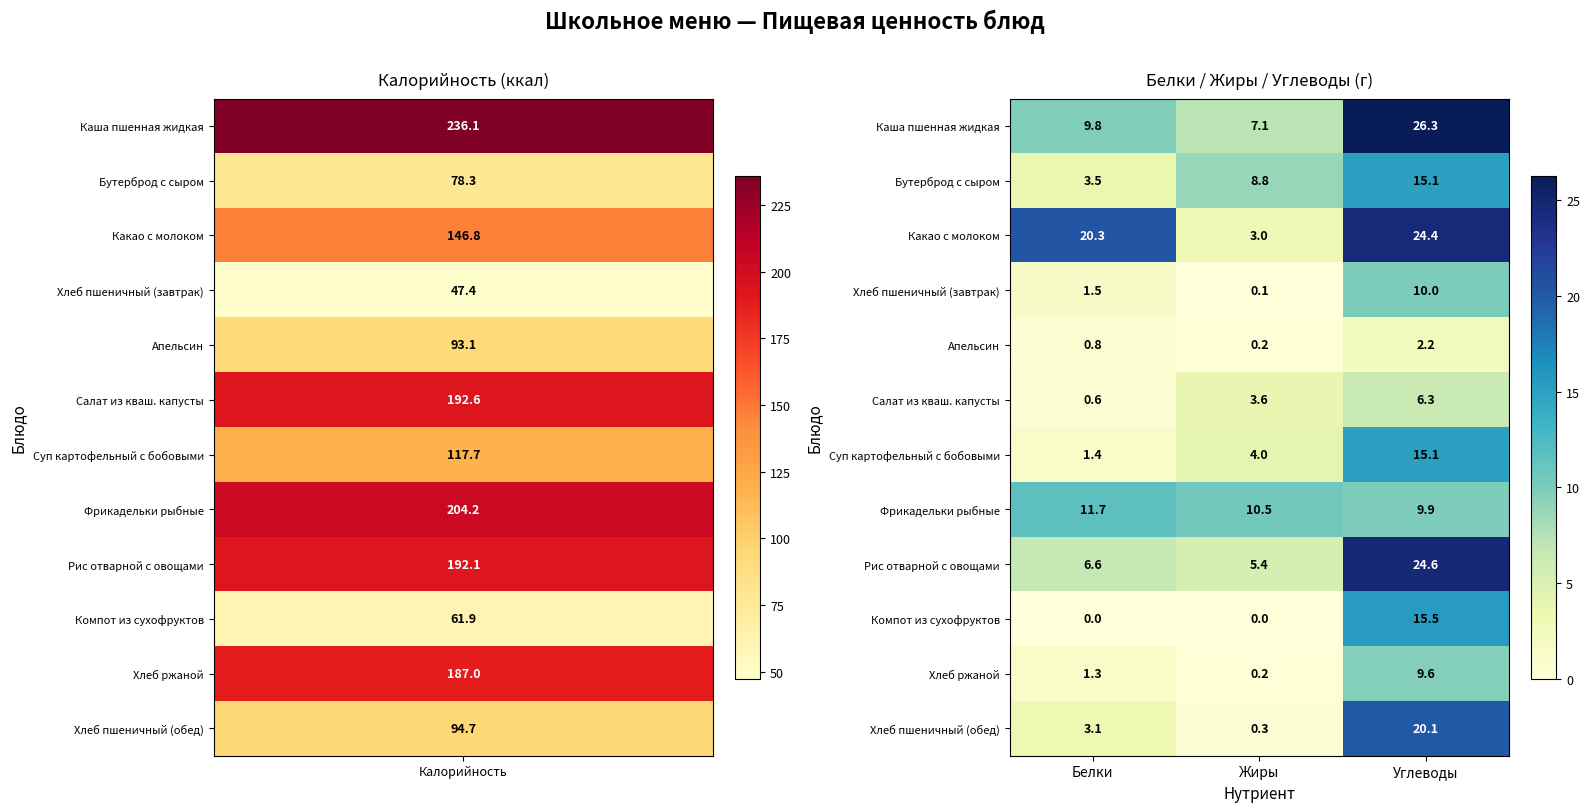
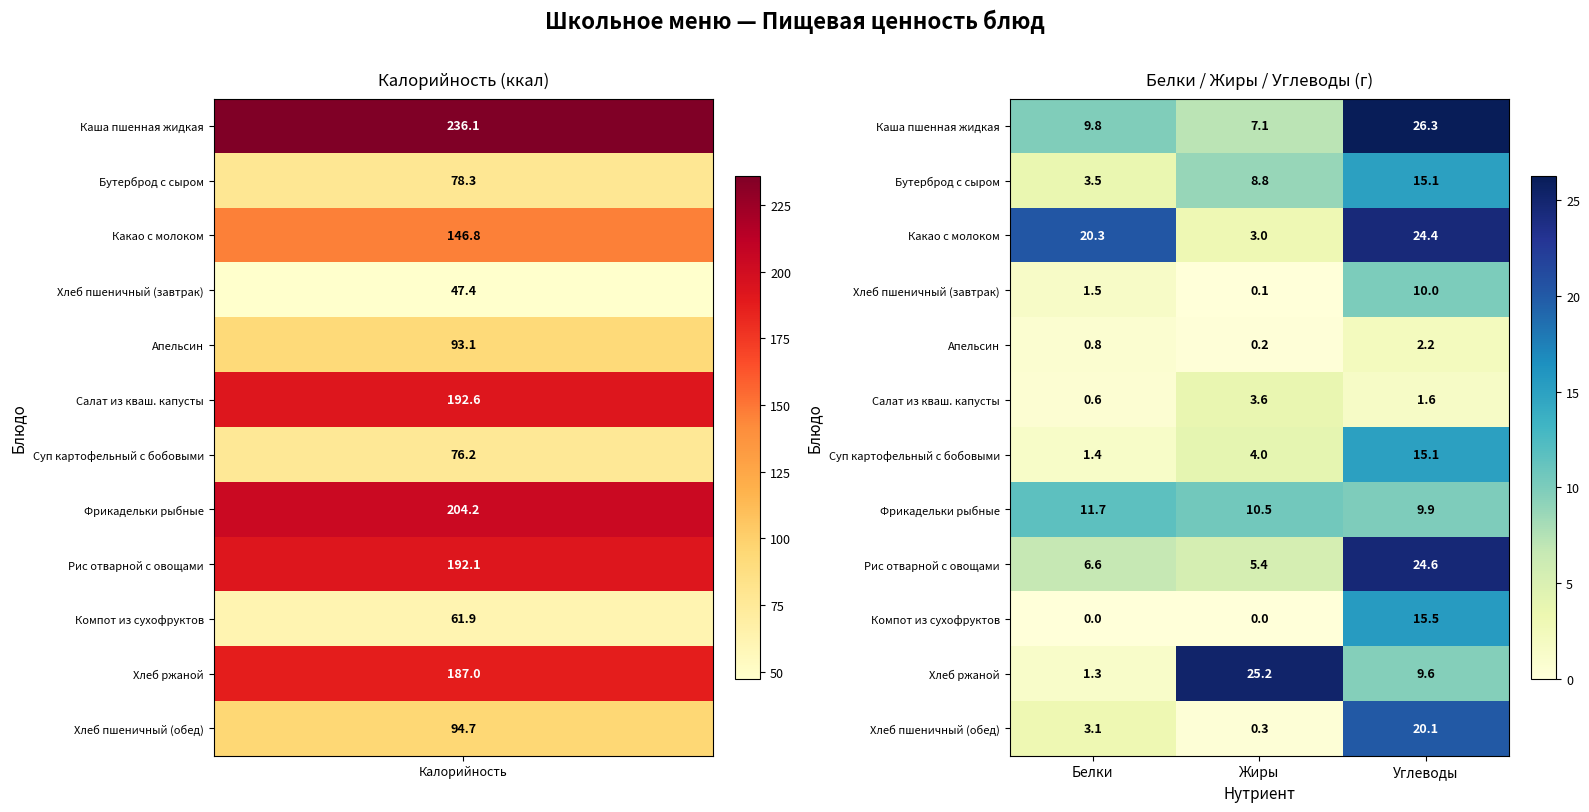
  {
    "Калорийность (ккал)": {
      "Каша пшенная жидкая": {
        "Калорийность": 236.1
      },
      "Бутерброд с сыром": {
        "Калорийность": 78.3
      },
      "Какао с молоком": {
        "Калорийность": 146.8
      },
      "Хлеб пшеничный (завтрак)": {
        "Калорийность": 47.4
      },
      "Апельсин": {
        "Калорийность": 93.1
      },
      "Салат из кваш. капусты": {
        "Калорийность": 192.6
      },
      "Суп картофельный с бобовыми": {
-       "Калорийность": 117.7
+       "Калорийность": 76.2
      },
      "Фрикадельки рыбные": {
        "Калорийность": 204.2
      },
      "Рис отварной с овощами": {
        "Калорийность": 192.1
      },
      "Компот из сухофруктов": {
        "Калорийность": 61.9
      },
      "Хлеб ржаной": {
        "Калорийность": 187.0
      },
      "Хлеб пшеничный (обед)": {
        "Калорийность": 94.7
      }
    },
    "Белки / Жиры / Углеводы (г)": {
      "Каша пшенная жидкая": {
        "Белки": 9.8,
        "Жиры": 7.1,
        "Углеводы": 26.3
      },
      "Бутерброд с сыром": {
        "Белки": 3.5,
        "Жиры": 8.8,
        "Углеводы": 15.1
      },
      "Какао с молоком": {
        "Белки": 20.3,
        "Жиры": 3.0,
        "Углеводы": 24.4
      },
      "Хлеб пшеничный (завтрак)": {
        "Белки": 1.5,
        "Жиры": 0.1,
        "Углеводы": 10.0
      },
      "Апельсин": {
        "Белки": 0.8,
        "Жиры": 0.2,
        "Углеводы": 2.2
      },
      "Салат из кваш. капусты": {
        "Белки": 0.6,
        "Жиры": 3.6,
-       "Углеводы": 6.3
+       "Углеводы": 1.6
      },
      "Суп картофельный с бобовыми": {
        "Белки": 1.4,
        "Жиры": 4.0,
        "Углеводы": 15.1
      },
      "Фрикадельки рыбные": {
        "Белки": 11.7,
        "Жиры": 10.5,
        "Углеводы": 9.9
      },
      "Рис отварной с овощами": {
        "Белки": 6.6,
        "Жиры": 5.4,
        "Углеводы": 24.6
      },
      "Компот из сухофруктов": {
        "Белки": 0.0,
        "Жиры": 0.0,
        "Углеводы": 15.5
      },
      "Хлеб ржаной": {
        "Белки": 1.3,
-       "Жиры": 0.2,
+       "Жиры": 25.2,
        "Углеводы": 9.6
      },
      "Хлеб пшеничный (обед)": {
        "Белки": 3.1,
        "Жиры": 0.3,
        "Углеводы": 20.1
      }
    }
  }
